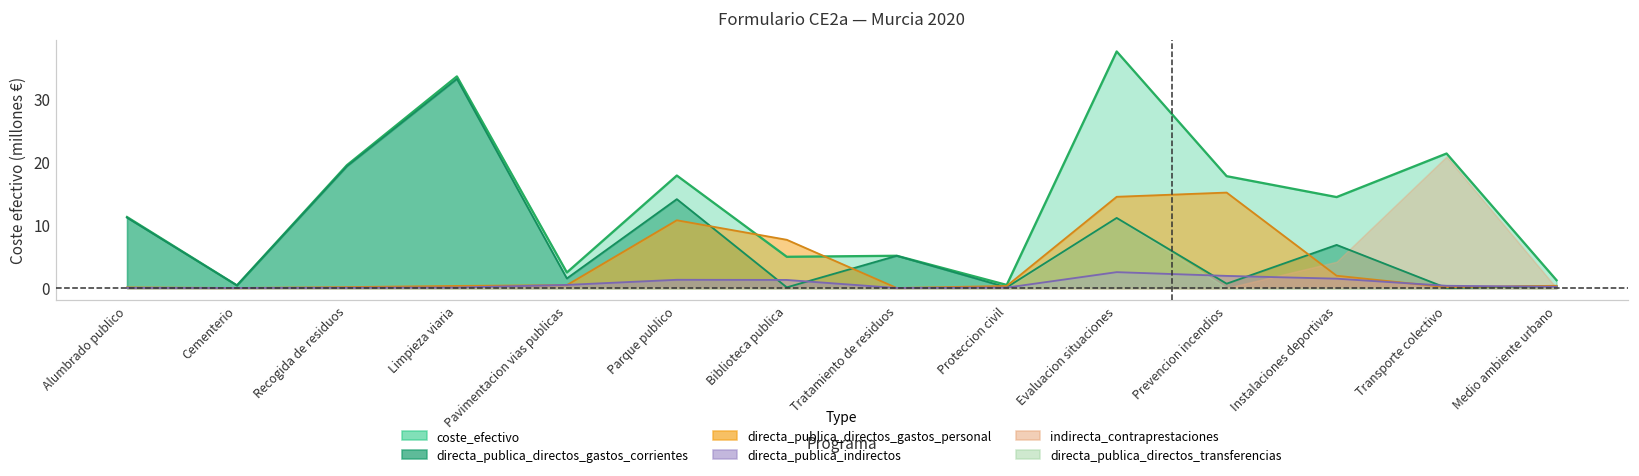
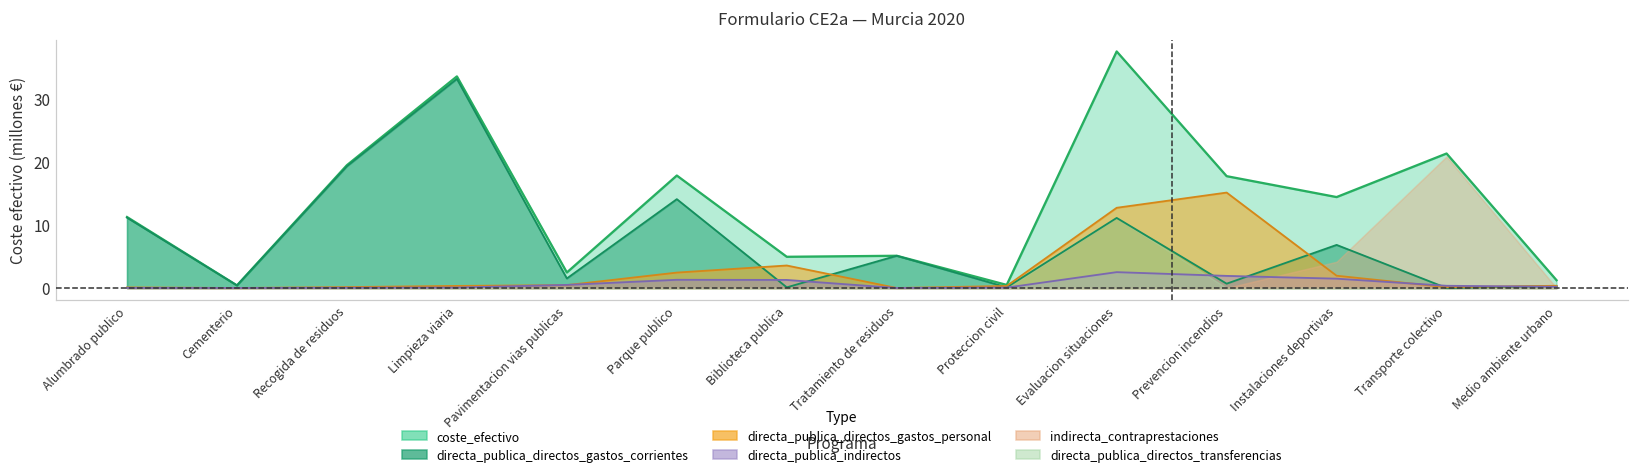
  {
    "directa_publica_directos_gastos_personal": {
-     "Parque publico": 11,
-     "Biblioteca publica": 8,
-     "Evaluacion situaciones": 14,
+     "Parque publico": 2,
+     "Biblioteca publica": 4,
+     "Evaluacion situaciones": 13,
      "Prevencion incendios": 15,
      "Instalaciones deportivas": 2
    },
    "directa_publica_indirectos": {
      "Parque publico": 1,
      "Biblioteca publica": 1,
      "Evaluacion situaciones": 3,
      "Prevencion incendios": 2,
      "Instalaciones deportivas": 1
    }
  }
